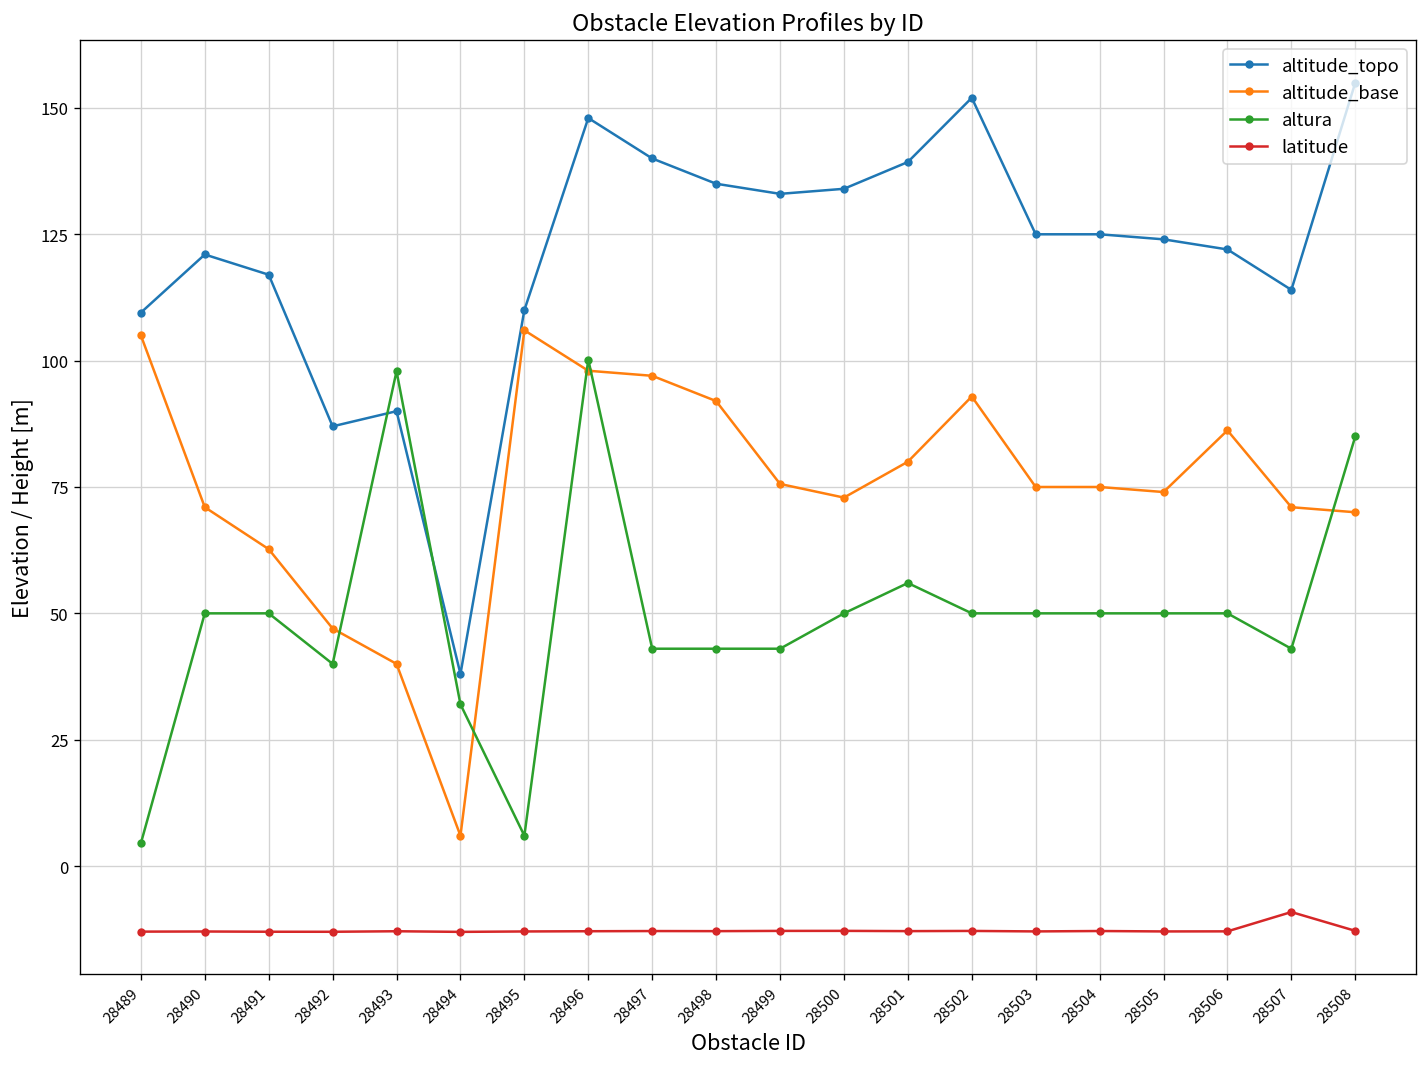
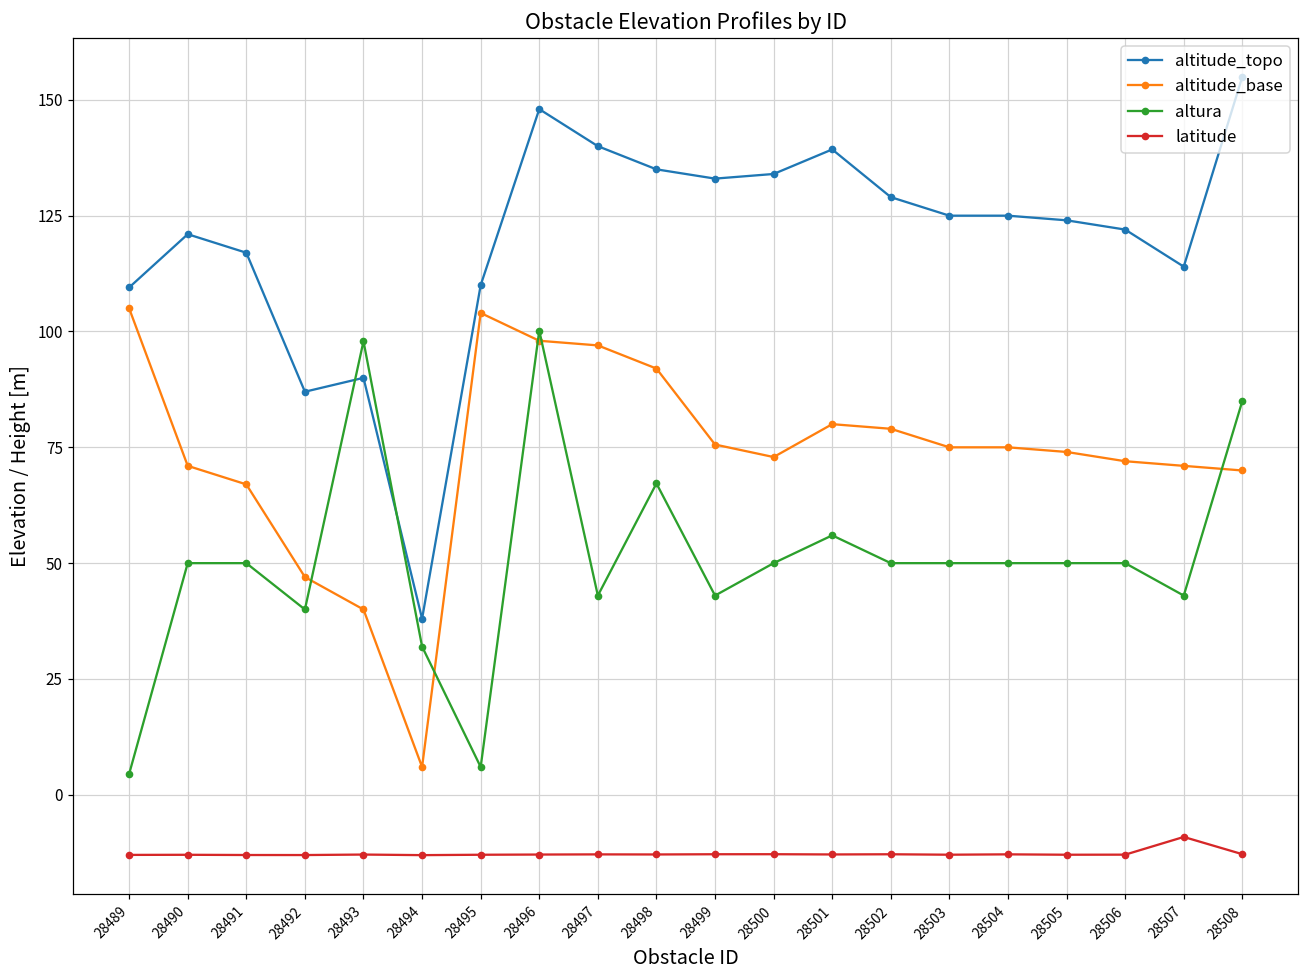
  {
    "altitude_topo": {
      "28489": 110,
      "28490": 121,
      "28491": 117,
      "28492": 87,
      "28493": 90,
      "28494": 38,
      "28495": 110,
      "28496": 148,
      "28497": 140,
      "28498": 135,
      "28499": 133,
      "28500": 134,
      "28501": 139,
-     "28502": 152,
+     "28502": 129,
      "28503": 125,
      "28504": 125,
      "28505": 124,
      "28506": 122,
      "28507": 114
    },
    "altitude_base": {
      "28489": 105,
      "28490": 71,
-     "28491": 63,
+     "28491": 67,
      "28492": 47,
      "28493": 40,
      "28494": 6,
-     "28495": 106,
+     "28495": 104,
      "28496": 98,
      "28497": 97,
      "28498": 92,
      "28499": 76,
      "28500": 73,
      "28501": 80,
-     "28502": 93,
+     "28502": 79,
      "28503": 75,
      "28504": 75,
      "28505": 74,
-     "28506": 86,
+     "28506": 72,
      "28507": 71,
      "28508": 70
    },
    "altura": {
      "28489": 5,
      "28490": 50,
      "28491": 50,
      "28492": 40,
      "28493": 98,
      "28494": 32,
      "28495": 6,
      "28496": 100,
      "28497": 43,
-     "28498": 43,
+     "28498": 67,
      "28499": 43,
      "28500": 50,
      "28501": 56,
      "28502": 50,
      "28503": 50,
      "28504": 50,
      "28505": 50,
      "28506": 50,
      "28507": 43,
      "28508": 85
    },
    "latitude": {
      "28489": -13,
      "28490": -13,
      "28491": -13,
      "28492": -13,
      "28493": -13,
      "28494": -13,
      "28495": -13,
      "28496": -13,
      "28497": -13,
      "28498": -13,
      "28499": -13,
      "28500": -13,
      "28501": -13,
      "28502": -13,
      "28503": -13,
      "28504": -13,
      "28505": -13,
      "28506": -13,
      "28507": -9,
      "28508": -13
    }
  }
